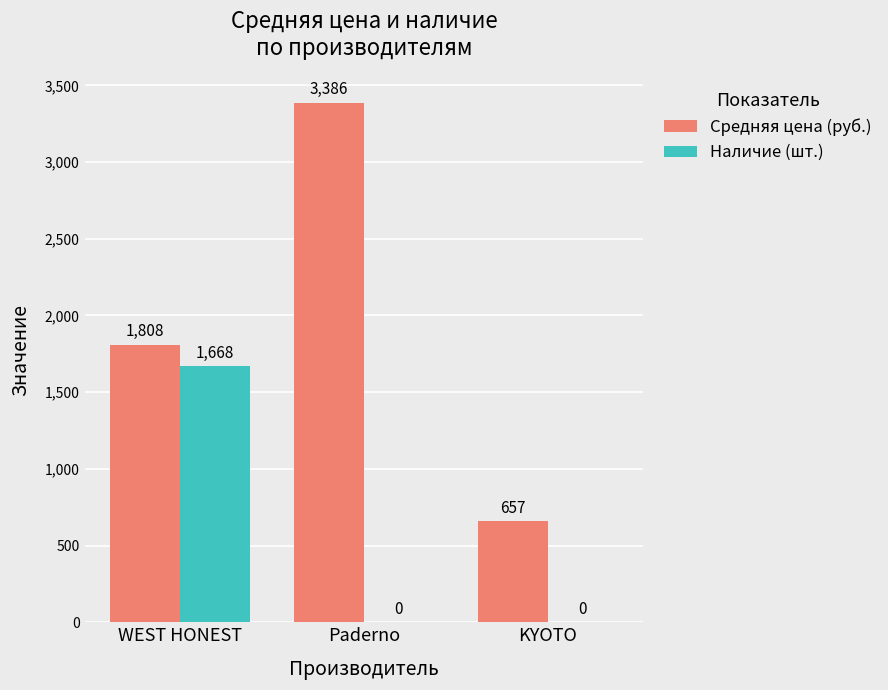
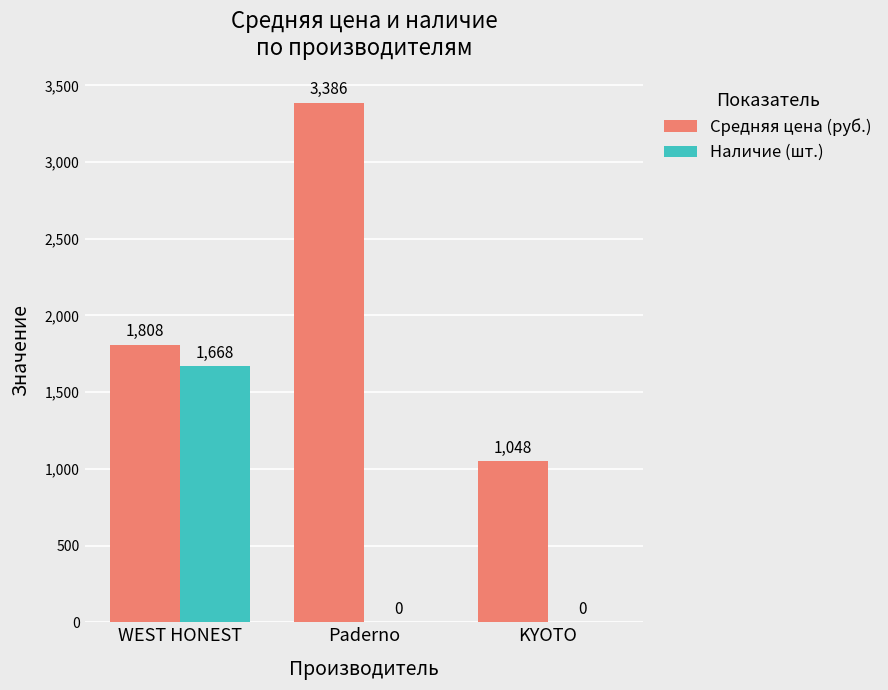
  {
    "Средняя цена (руб.)": {
      "WEST HONEST": "1,808",
      "Paderno": "3,386",
-     "KYOTO": "657"
+     "KYOTO": "1,048"
    },
    "Наличие (шт.)": {
      "WEST HONEST": "1,668",
      "Paderno": "0",
      "KYOTO": "0"
    }
  }
